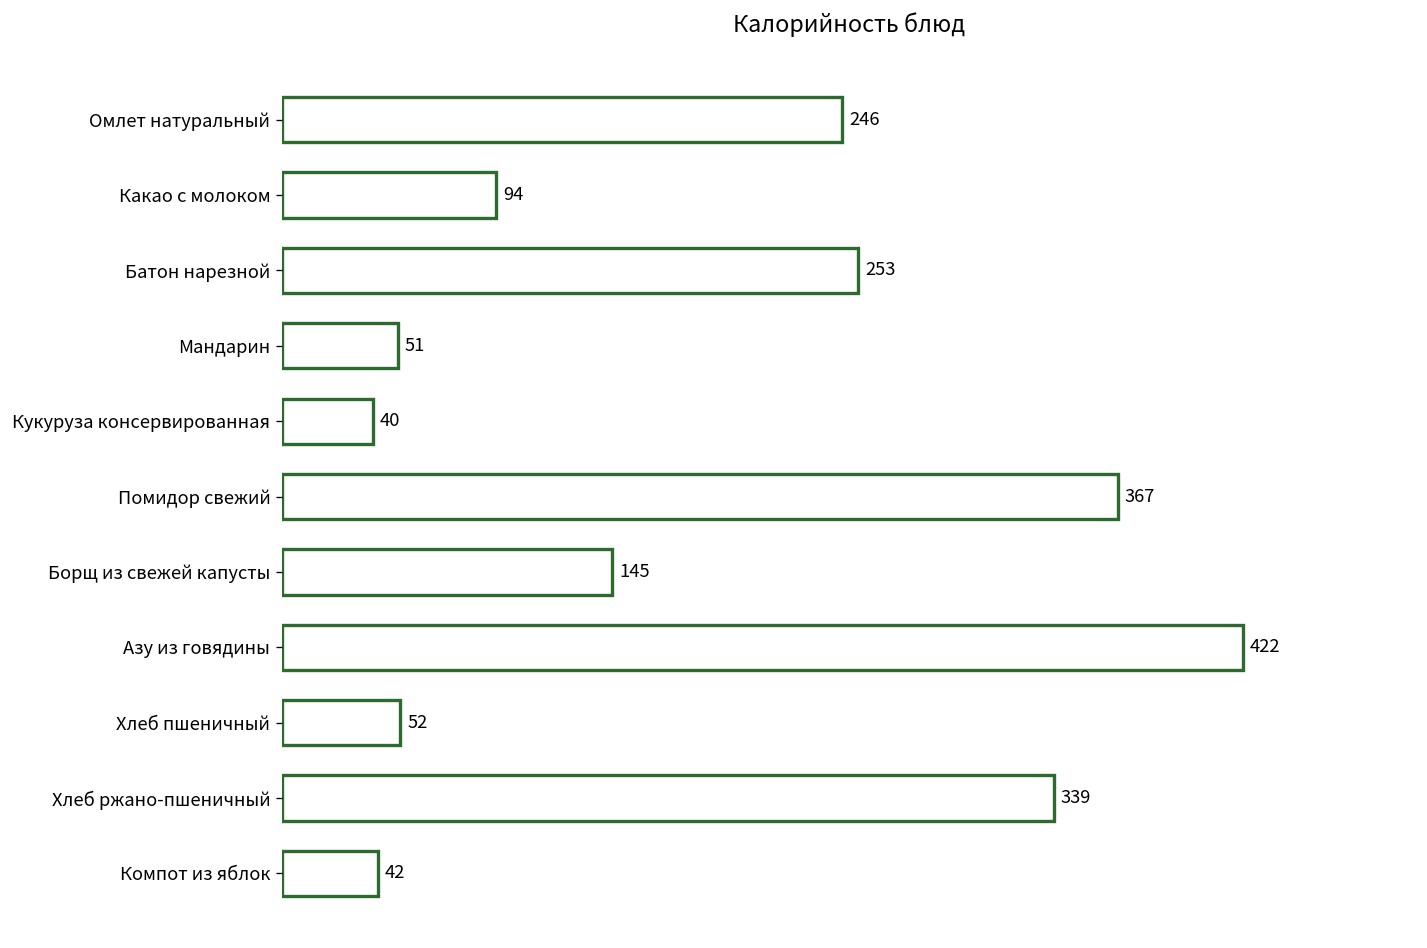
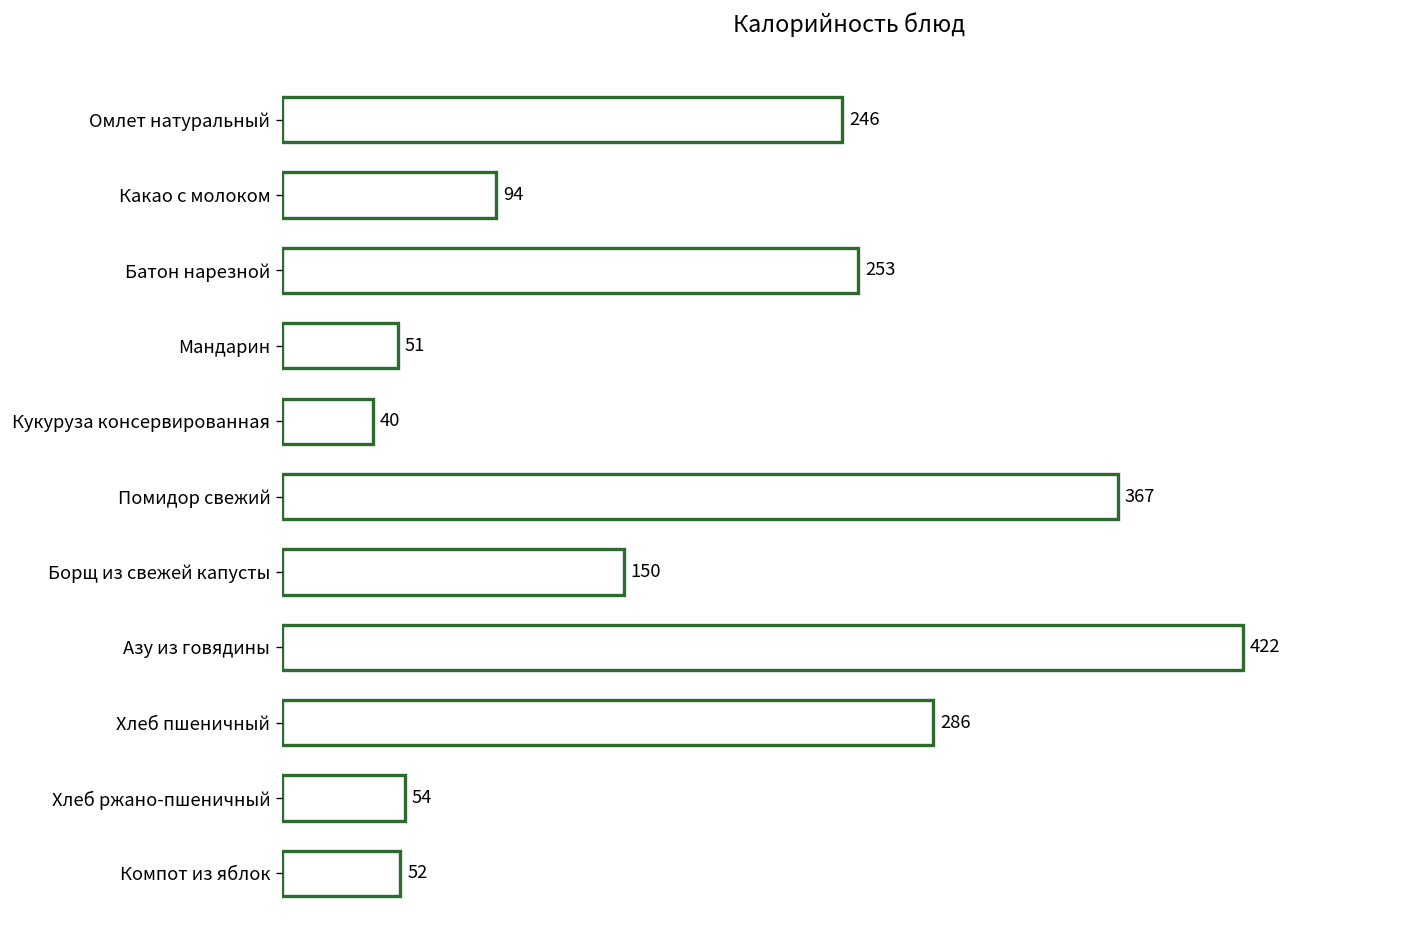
  {
    "Омлет натуральный": 246,
    "Какао с молоком": 94,
    "Батон нарезной": 253,
    "Мандарин": 51,
    "Кукуруза консервированная": 40,
    "Помидор свежий": 367,
-   "Борщ из свежей капусты": 145,
+   "Борщ из свежей капусты": 150,
    "Азу из говядины": 422,
-   "Хлеб пшеничный": 52,
-   "Хлеб ржано-пшеничный": 339,
-   "Компот из яблок": 42
+   "Хлеб пшеничный": 286,
+   "Хлеб ржано-пшеничный": 54,
+   "Компот из яблок": 52
  }
